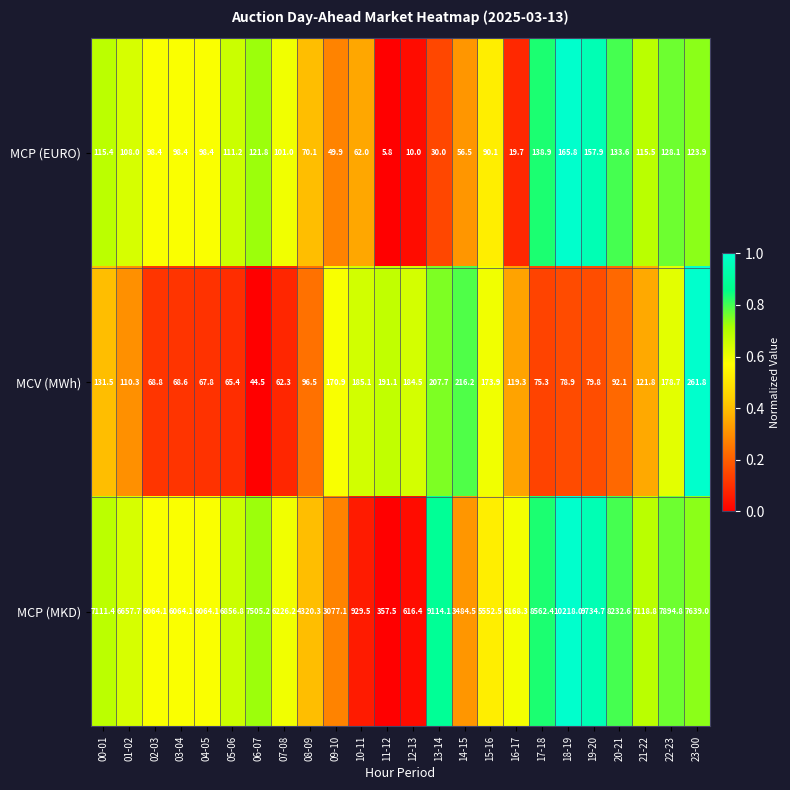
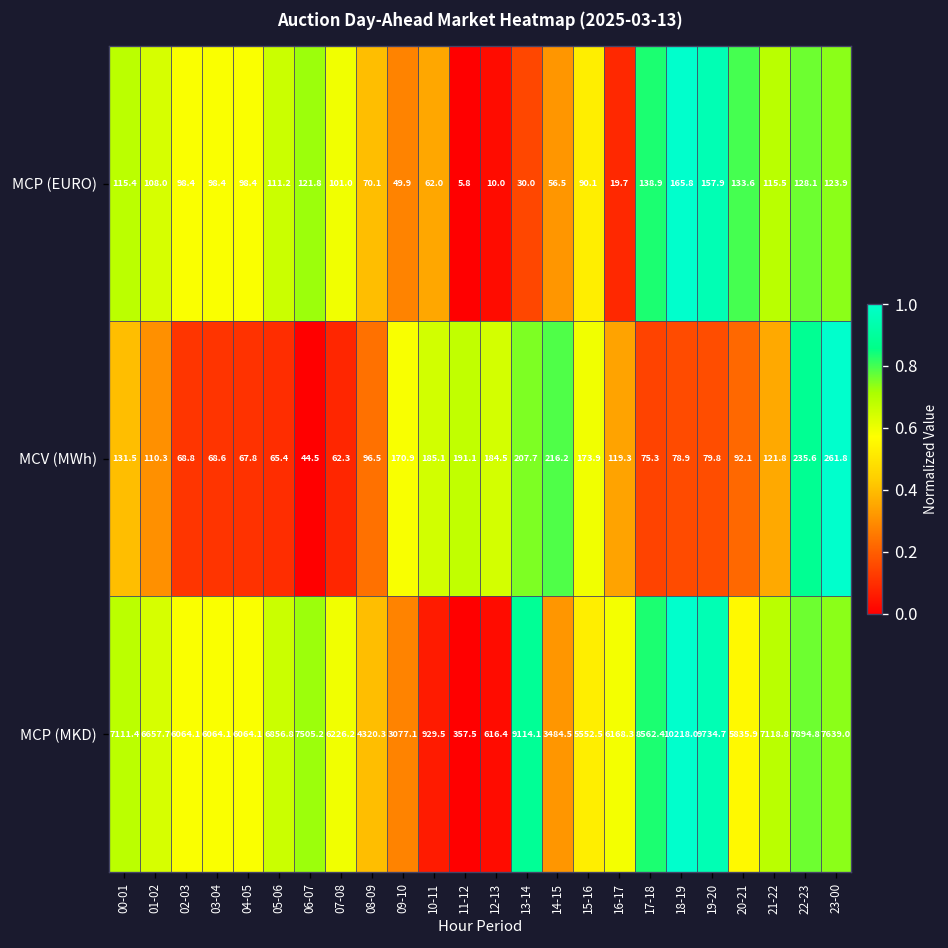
  {
    "MCV (MWh)": {
-     "22-23": 178.7
+     "22-23": 235.6
    },
    "MCP (MKD)": {
-     "20-21": 8232.6
+     "20-21": 5835.9
    }
  }
